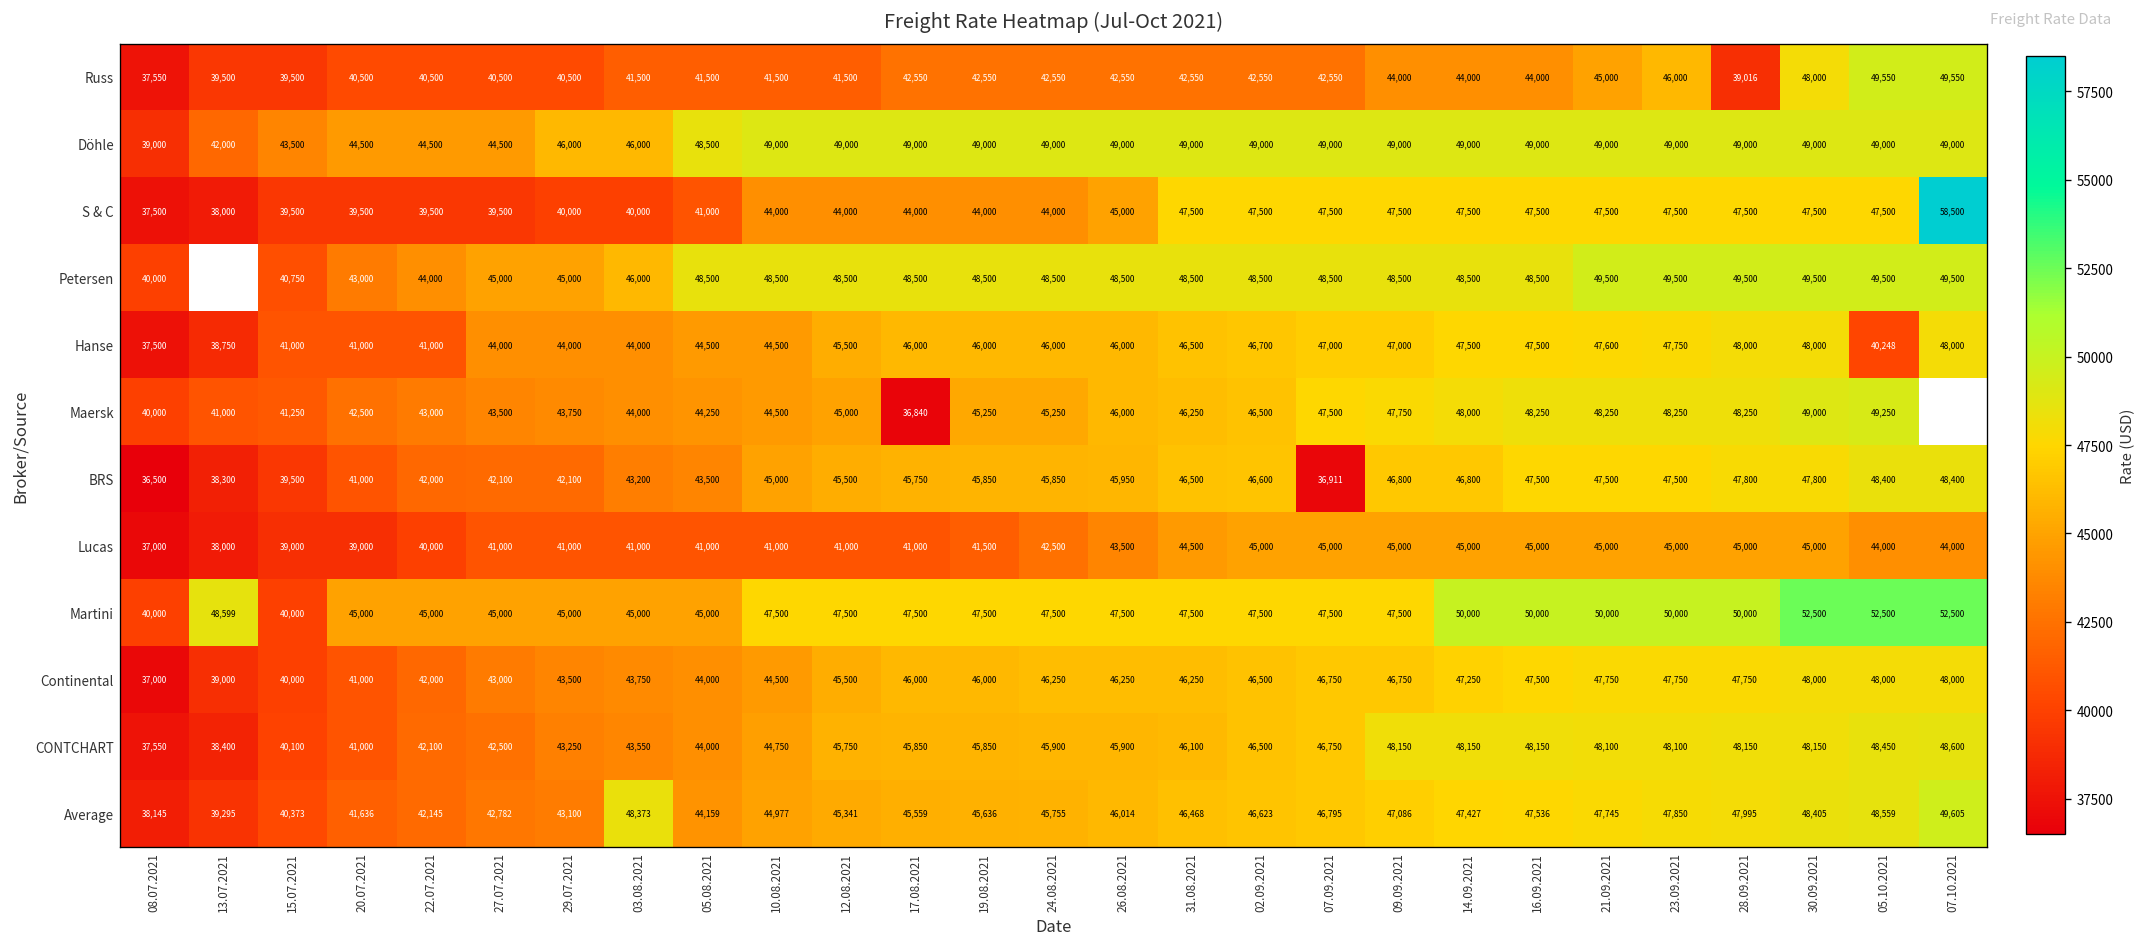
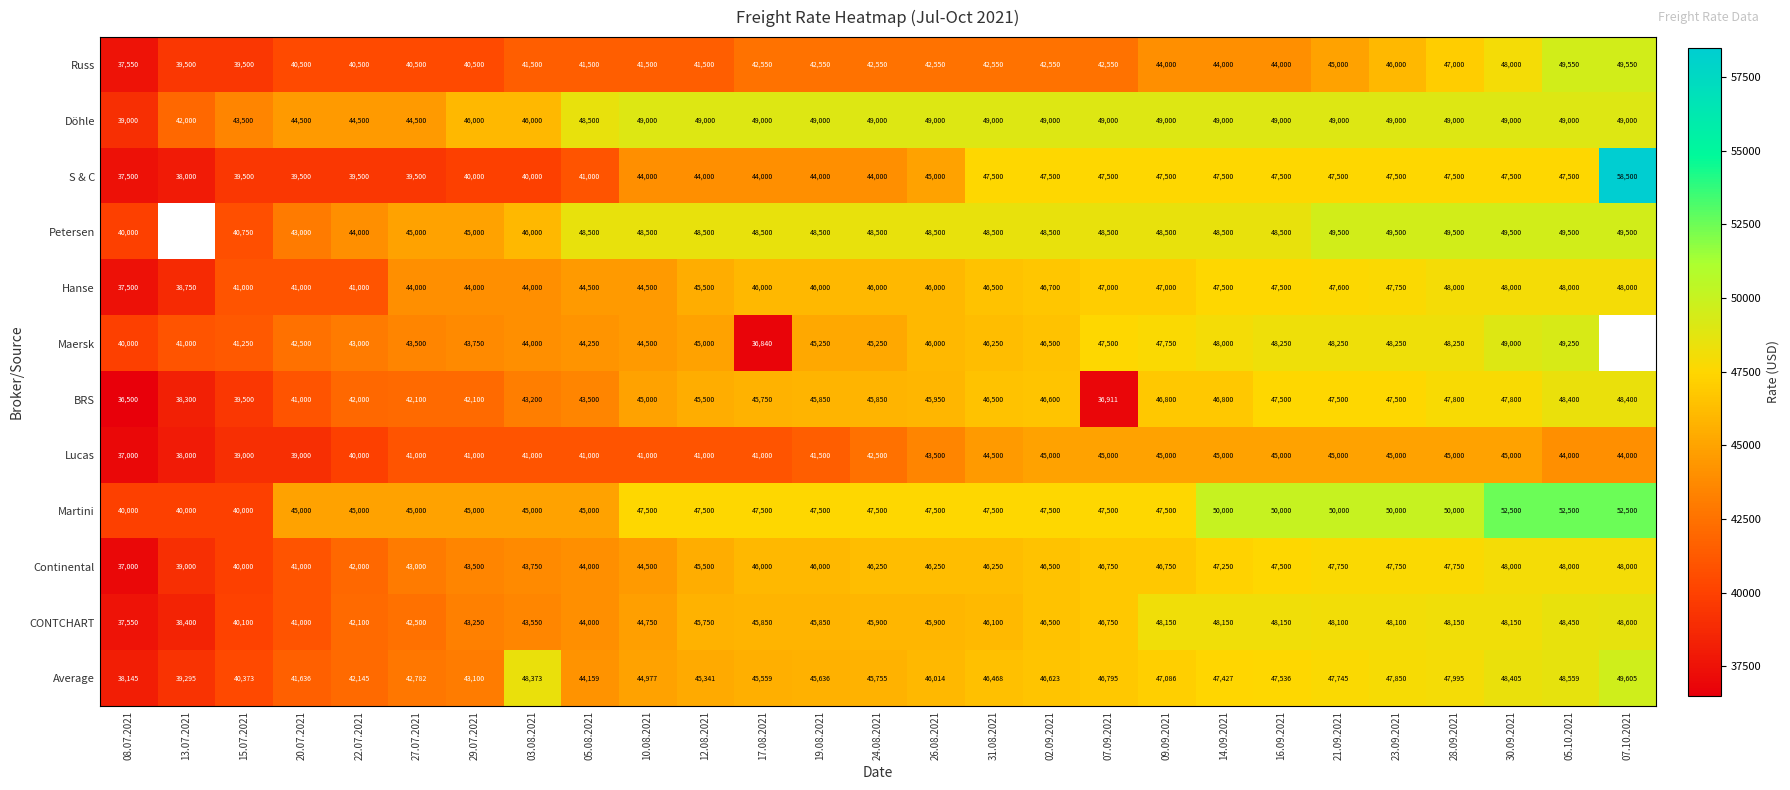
  {
    "Russ": {
      "08.07.2021": "37,550",
      "13.07.2021": "39,500",
      "15.07.2021": "39,500",
      "20.07.2021": "40,500",
      "22.07.2021": "40,500",
      "27.07.2021": "40,500",
      "29.07.2021": "40,500",
      "03.08.2021": "41,500",
      "05.08.2021": "41,500",
      "10.08.2021": "41,500",
      "12.08.2021": "41,500",
      "17.08.2021": "42,550",
      "19.08.2021": "42,550",
      "24.08.2021": "42,550",
      "26.08.2021": "42,550",
      "31.08.2021": "42,550",
      "02.09.2021": "42,550",
      "07.09.2021": "42,550",
      "09.09.2021": "44,000",
      "14.09.2021": "44,000",
      "16.09.2021": "44,000",
      "21.09.2021": "45,000",
      "23.09.2021": "46,000",
-     "28.09.2021": "39,016",
+     "28.09.2021": "47,000",
      "30.09.2021": "48,000",
      "05.10.2021": "49,550",
      "07.10.2021": "49,550"
    },
    "Hanse": {
      "08.07.2021": "37,500",
      "13.07.2021": "38,750",
      "15.07.2021": "41,000",
      "20.07.2021": "41,000",
      "22.07.2021": "41,000",
      "27.07.2021": "44,000",
      "29.07.2021": "44,000",
      "03.08.2021": "44,000",
      "05.08.2021": "44,500",
      "10.08.2021": "44,500",
      "12.08.2021": "45,500",
      "17.08.2021": "46,000",
      "19.08.2021": "46,000",
      "24.08.2021": "46,000",
      "26.08.2021": "46,000",
      "31.08.2021": "46,500",
      "02.09.2021": "46,700",
      "07.09.2021": "47,000",
      "09.09.2021": "47,000",
      "14.09.2021": "47,500",
      "16.09.2021": "47,500",
      "21.09.2021": "47,600",
      "23.09.2021": "47,750",
      "28.09.2021": "48,000",
      "30.09.2021": "48,000",
-     "05.10.2021": "40,248",
+     "05.10.2021": "48,000",
      "07.10.2021": "48,000"
    },
    "Martini": {
      "08.07.2021": "40,000",
-     "13.07.2021": "48,599",
+     "13.07.2021": "40,000",
      "15.07.2021": "40,000",
      "20.07.2021": "45,000",
      "22.07.2021": "45,000",
      "27.07.2021": "45,000",
      "29.07.2021": "45,000",
      "03.08.2021": "45,000",
      "05.08.2021": "45,000",
      "10.08.2021": "47,500",
      "12.08.2021": "47,500",
      "17.08.2021": "47,500",
      "19.08.2021": "47,500",
      "24.08.2021": "47,500",
      "26.08.2021": "47,500",
      "31.08.2021": "47,500",
      "02.09.2021": "47,500",
      "07.09.2021": "47,500",
      "09.09.2021": "47,500",
      "14.09.2021": "50,000",
      "16.09.2021": "50,000",
      "21.09.2021": "50,000",
      "23.09.2021": "50,000",
      "28.09.2021": "50,000",
      "30.09.2021": "52,500",
      "05.10.2021": "52,500",
      "07.10.2021": "52,500"
    }
  }
